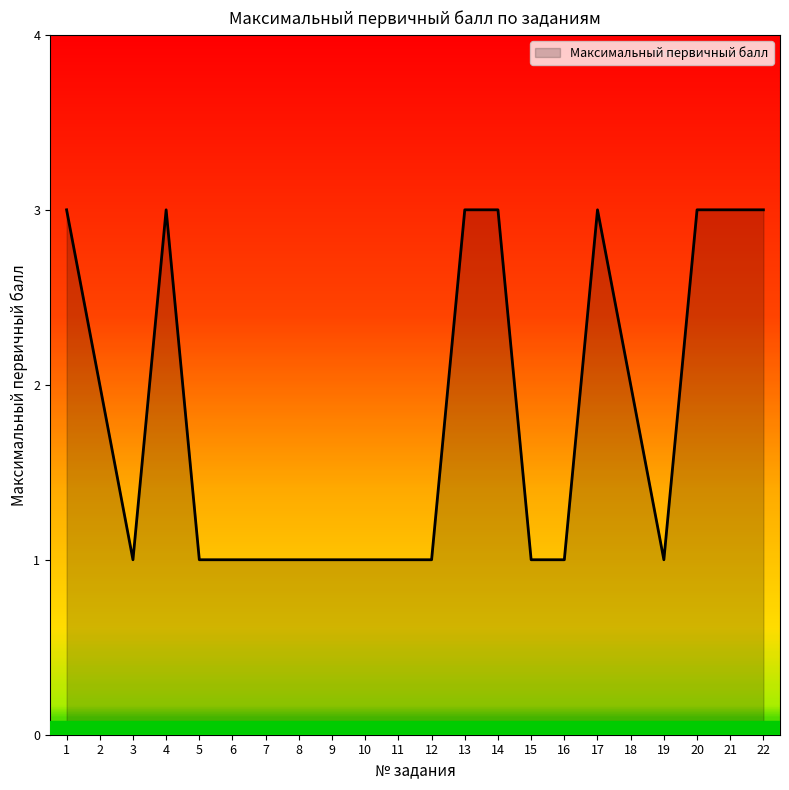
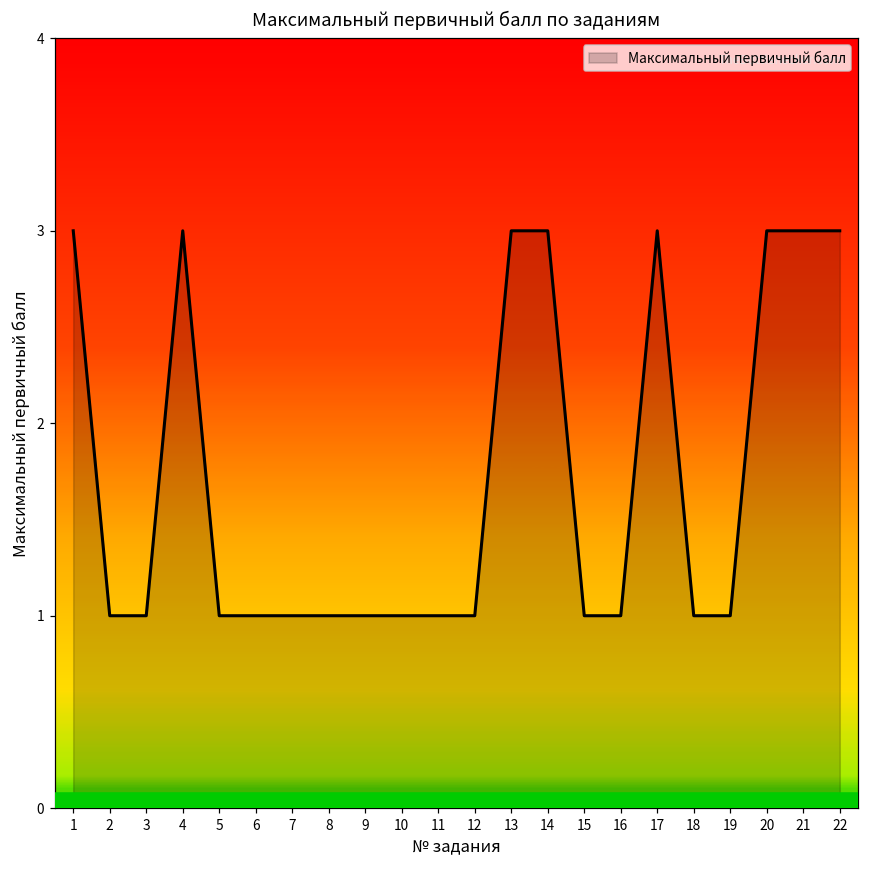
  {
    "1": 3,
-   "2": 2,
+   "2": 1,
    "3": 1,
    "4": 3,
    "5": 1,
    "6": 1,
    "7": 1,
    "8": 1,
    "9": 1,
    "10": 1,
    "11": 1,
    "12": 1,
    "13": 3,
    "14": 3,
    "15": 1,
    "16": 1,
    "17": 3,
-   "18": 2,
+   "18": 1,
    "19": 1,
    "20": 3,
    "21": 3,
    "22": 3
  }
